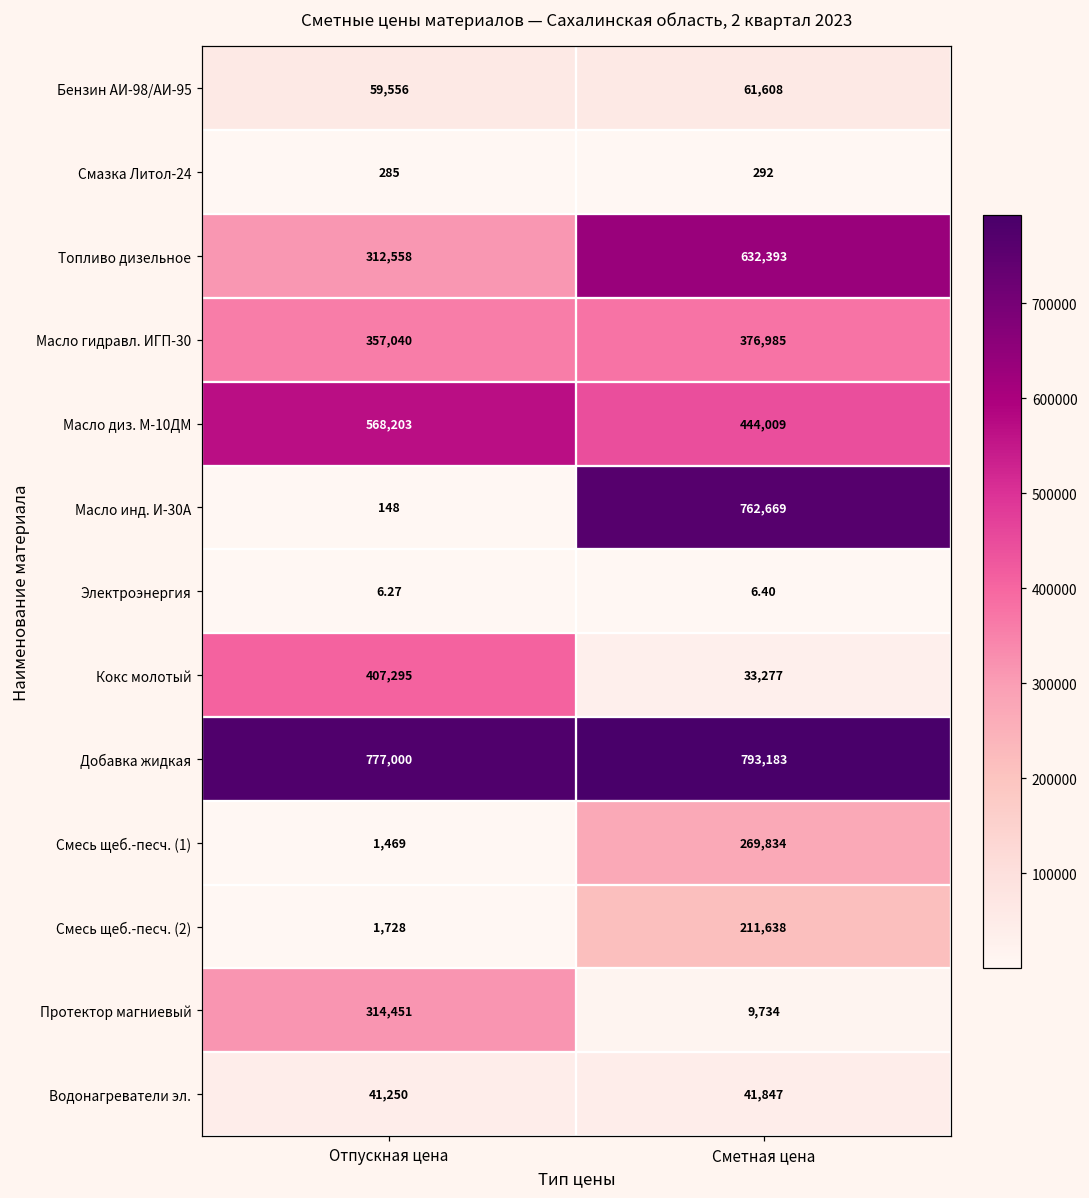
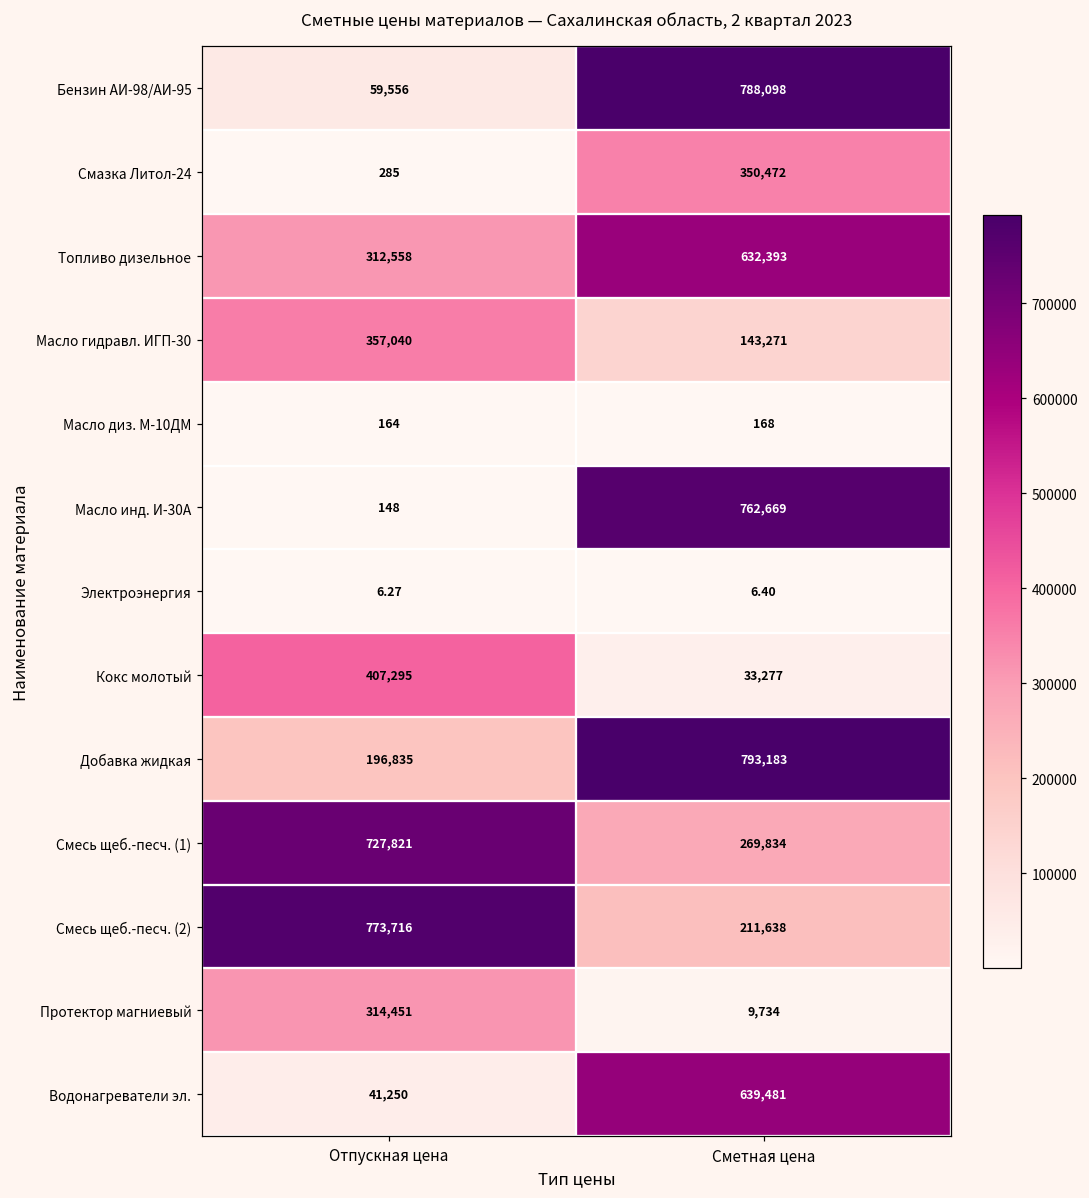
  {
    "Бензин АИ-98/АИ-95": {
      "Отпускная цена": "59,556",
-     "Сметная цена": "61,608"
+     "Сметная цена": "788,098"
    },
    "Смазка Литол-24": {
      "Отпускная цена": "285",
-     "Сметная цена": "292"
+     "Сметная цена": "350,472"
    },
    "Топливо дизельное": {
      "Отпускная цена": "312,558",
      "Сметная цена": "632,393"
    },
    "Масло гидравл. ИГП-30": {
      "Отпускная цена": "357,040",
-     "Сметная цена": "376,985"
+     "Сметная цена": "143,271"
    },
    "Масло диз. М-10ДМ": {
-     "Отпускная цена": "568,203",
-     "Сметная цена": "444,009"
+     "Отпускная цена": "164",
+     "Сметная цена": "168"
    },
    "Масло инд. И-30А": {
      "Отпускная цена": "148",
      "Сметная цена": "762,669"
    },
    "Электроэнергия": {
      "Отпускная цена": "6.27",
      "Сметная цена": "6.40"
    },
    "Кокс молотый": {
      "Отпускная цена": "407,295",
      "Сметная цена": "33,277"
    },
    "Добавка жидкая": {
-     "Отпускная цена": "777,000",
+     "Отпускная цена": "196,835",
      "Сметная цена": "793,183"
    },
    "Смесь щеб.-песч. (1)": {
-     "Отпускная цена": "1,469",
+     "Отпускная цена": "727,821",
      "Сметная цена": "269,834"
    },
    "Смесь щеб.-песч. (2)": {
-     "Отпускная цена": "1,728",
+     "Отпускная цена": "773,716",
      "Сметная цена": "211,638"
    },
    "Протектор магниевый": {
      "Отпускная цена": "314,451",
      "Сметная цена": "9,734"
    },
    "Водонагреватели эл.": {
      "Отпускная цена": "41,250",
-     "Сметная цена": "41,847"
+     "Сметная цена": "639,481"
    }
  }
